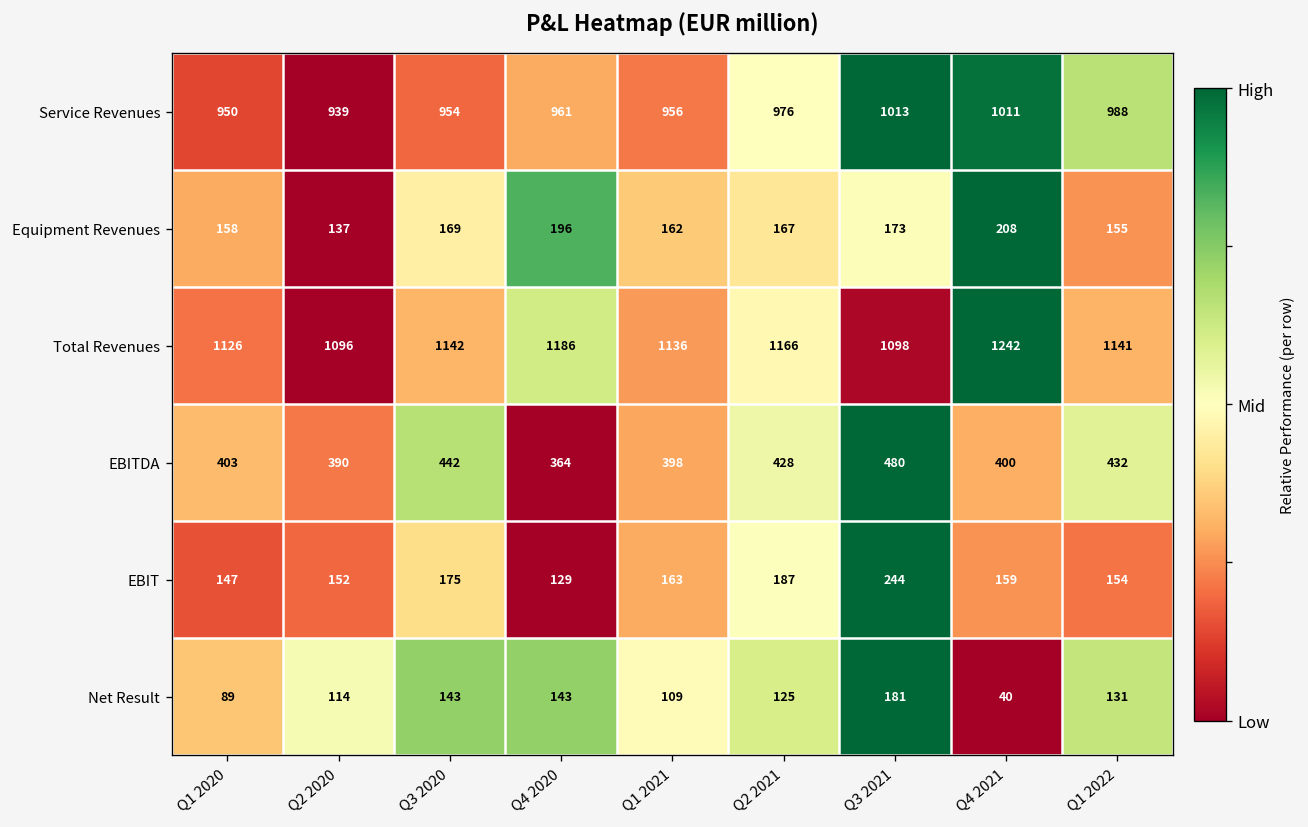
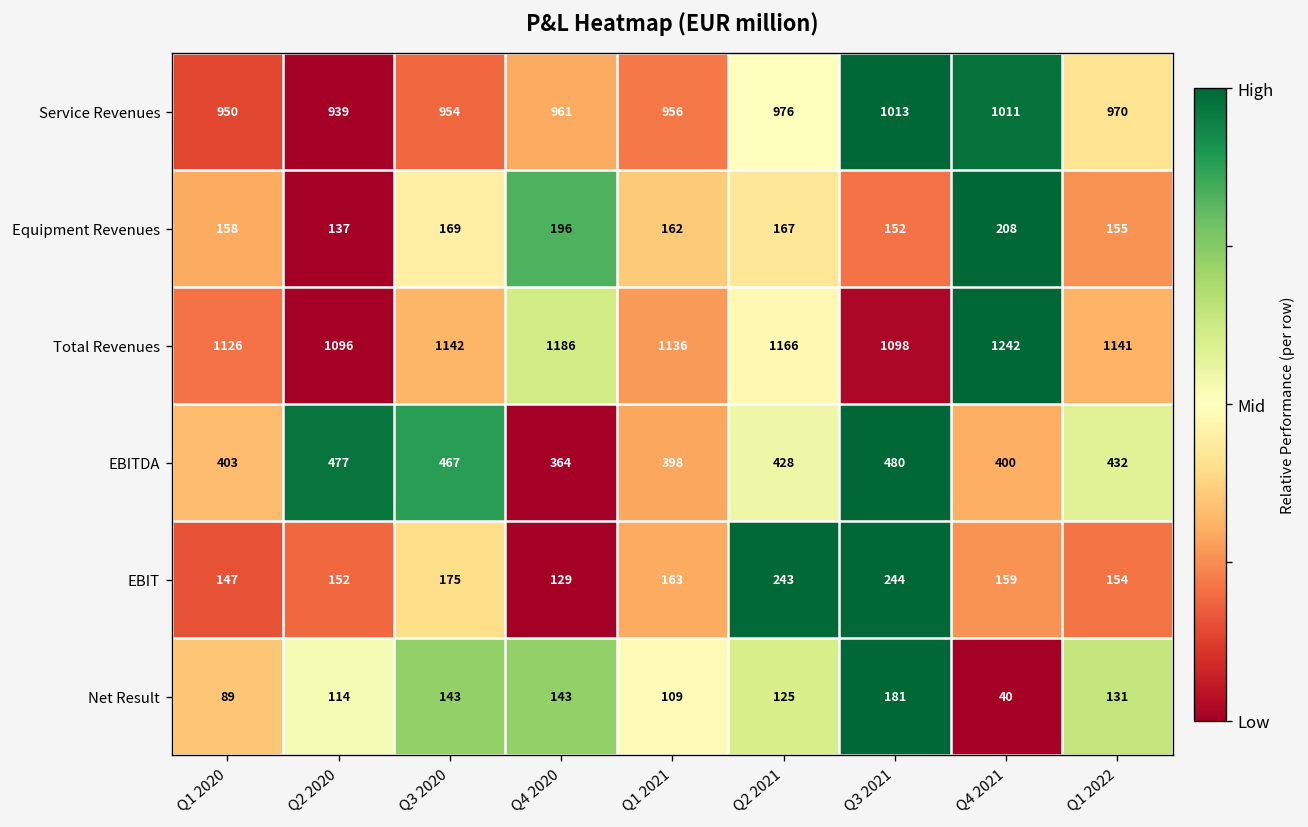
  {
    "Service Revenues": {
      "Q1 2020": 950,
      "Q2 2020": 939,
      "Q3 2020": 954,
      "Q4 2020": 961,
      "Q1 2021": 956,
      "Q2 2021": 976,
      "Q3 2021": 1013,
      "Q4 2021": 1011,
-     "Q1 2022": 988
+     "Q1 2022": 970
    },
    "Equipment Revenues": {
      "Q1 2020": 158,
      "Q2 2020": 137,
      "Q3 2020": 169,
      "Q4 2020": 196,
      "Q1 2021": 162,
      "Q2 2021": 167,
-     "Q3 2021": 173,
+     "Q3 2021": 152,
      "Q4 2021": 208,
      "Q1 2022": 155
    },
    "Total Revenues": {
      "Q1 2020": 1126,
      "Q2 2020": 1096,
      "Q3 2020": 1142,
      "Q4 2020": 1186,
      "Q1 2021": 1136,
      "Q2 2021": 1166,
      "Q3 2021": 1098,
      "Q4 2021": 1242,
      "Q1 2022": 1141
    },
    "EBITDA": {
      "Q1 2020": 403,
-     "Q2 2020": 390,
-     "Q3 2020": 442,
+     "Q2 2020": 477,
+     "Q3 2020": 467,
      "Q4 2020": 364,
      "Q1 2021": 398,
      "Q2 2021": 428,
      "Q3 2021": 480,
      "Q4 2021": 400,
      "Q1 2022": 432
    },
    "EBIT": {
      "Q1 2020": 147,
      "Q2 2020": 152,
      "Q3 2020": 175,
      "Q4 2020": 129,
      "Q1 2021": 163,
-     "Q2 2021": 187,
+     "Q2 2021": 243,
      "Q3 2021": 244,
      "Q4 2021": 159,
      "Q1 2022": 154
    },
    "Net Result": {
      "Q1 2020": 89,
      "Q2 2020": 114,
      "Q3 2020": 143,
      "Q4 2020": 143,
      "Q1 2021": 109,
      "Q2 2021": 125,
      "Q3 2021": 181,
      "Q4 2021": 40,
      "Q1 2022": 131
    }
  }
